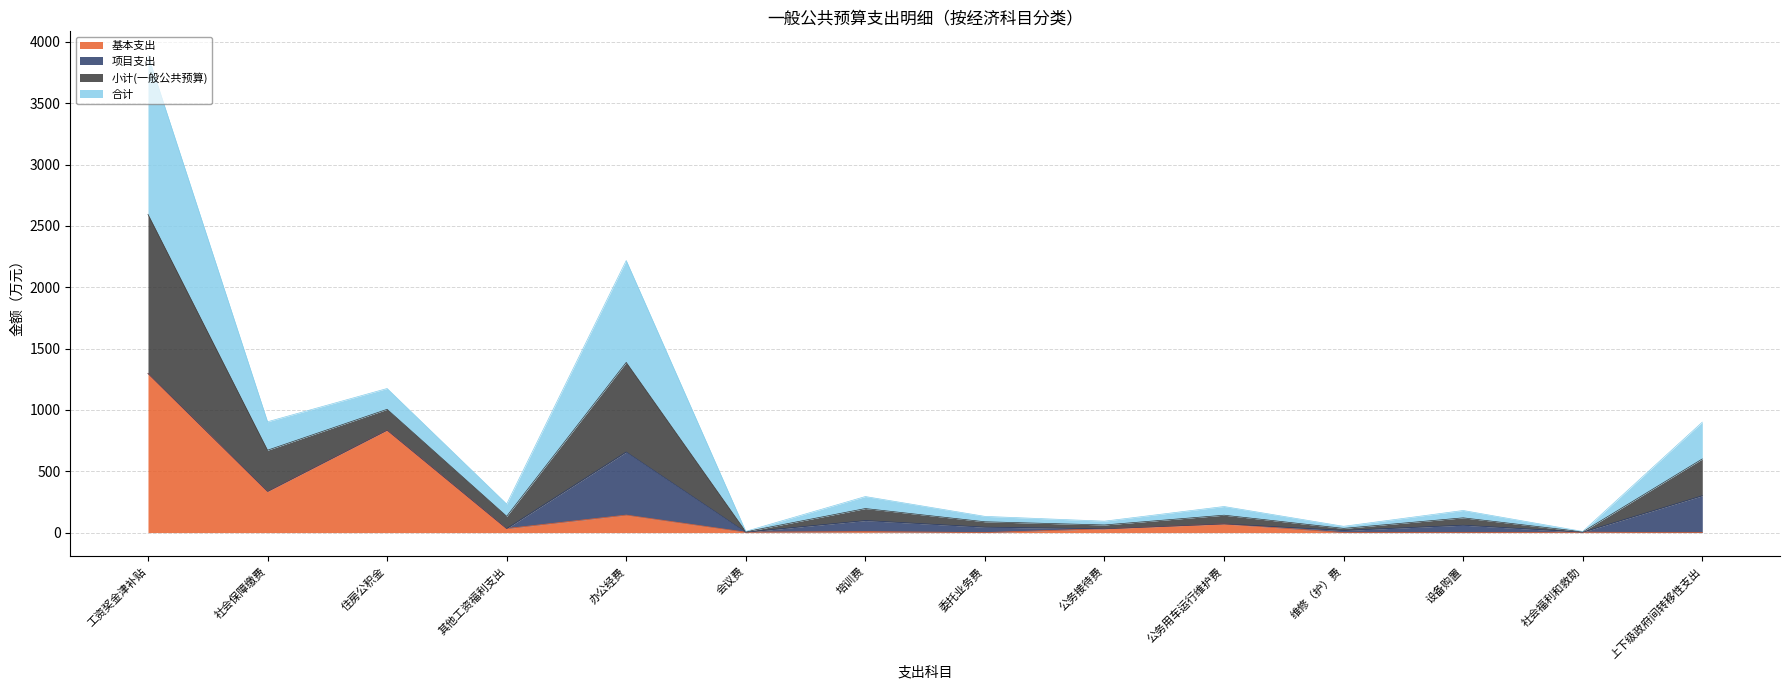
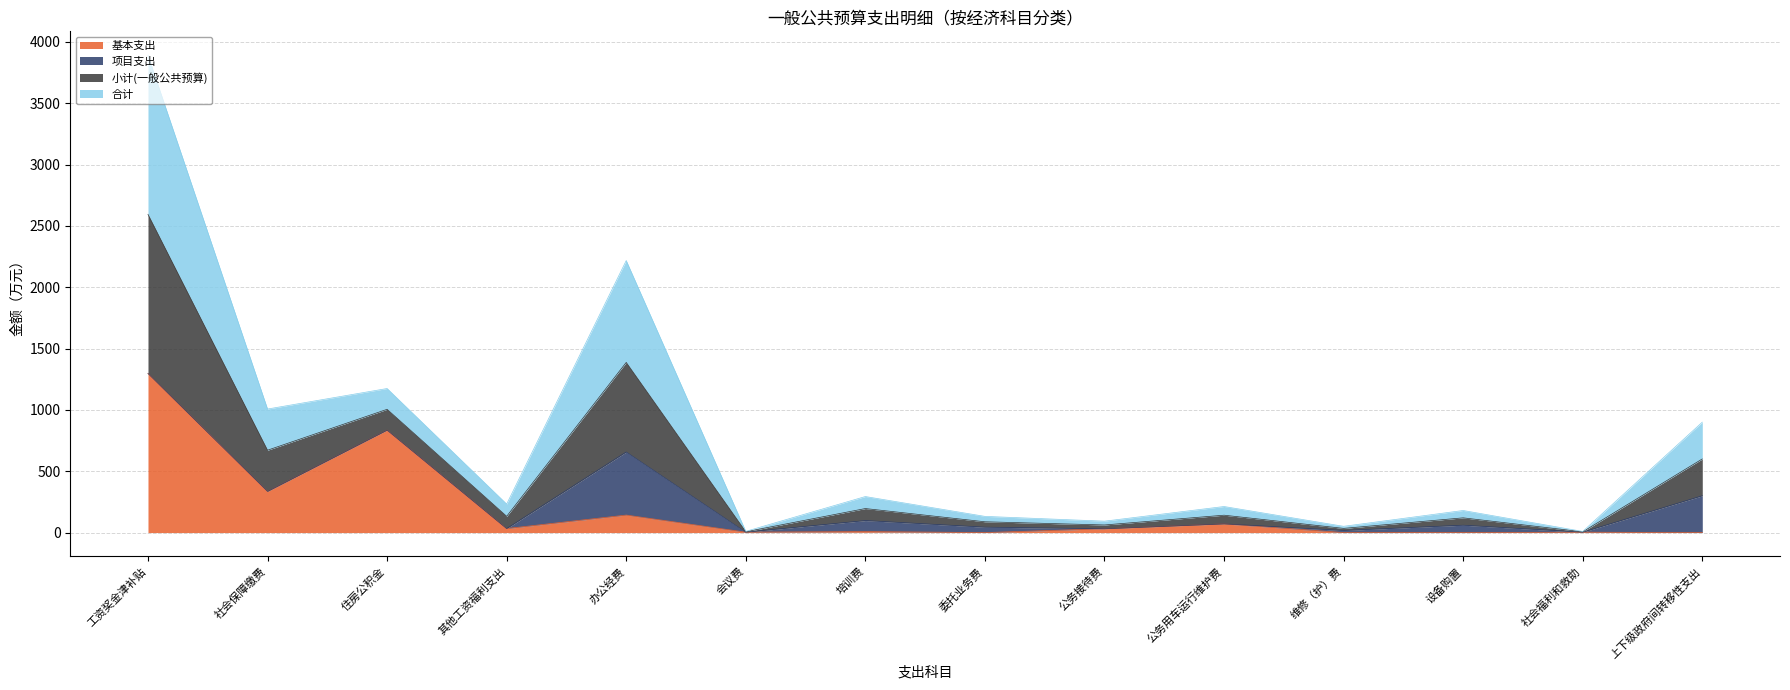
  {
    "基本支出": {
      "办公经费": 140,
      "培训费": 10,
      "委托业务费": 0,
      "设备购置": 0,
      "上下级政府间转移性支出": 0
    },
    "合计": {
-     "社会保障缴费": 230,
+     "社会保障缴费": 340,
      "住房公积金": 170,
      "其他工资福利支出": 100,
      "办公经费": 830,
      "培训费": 100,
      "委托业务费": 40,
      "公务接待费": 30,
      "公务用车运行维护费": 70,
      "设备购置": 60,
      "上下级政府间转移性支出": 300
    }
  }
